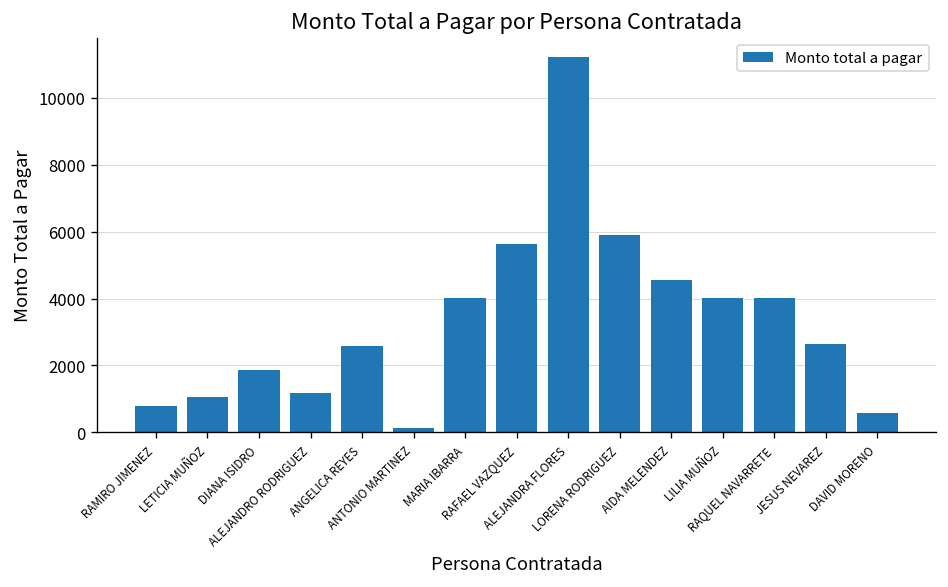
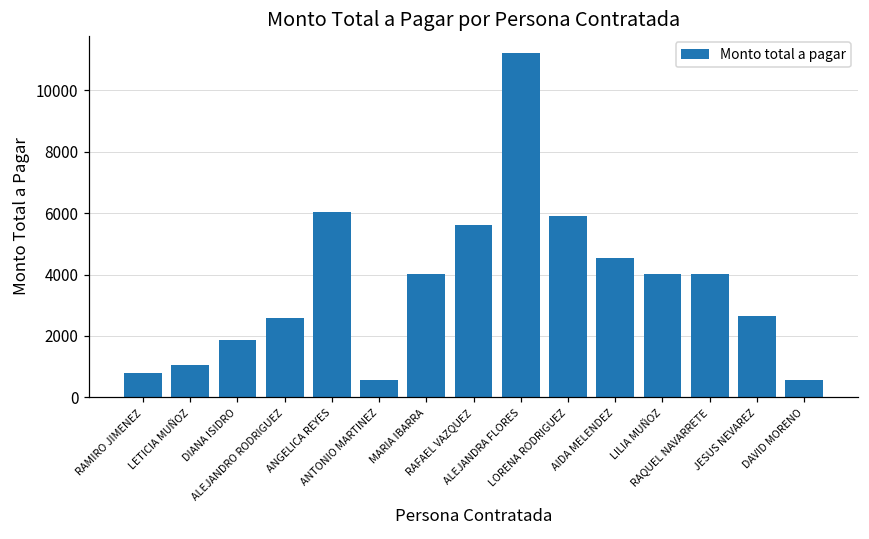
  {
    "RAMIRO JIMENEZ": 800,
    "LETICIA MUÑOZ": 1100,
    "DIANA ISIDRO": 1900,
-   "ALEJANDRO RODRIGUEZ": 1200,
-   "ANGELICA REYES": 2600,
-   "ANTONIO MARTINEZ": 100,
+   "ALEJANDRO RODRIGUEZ": 2600,
+   "ANGELICA REYES": 6000,
+   "ANTONIO MARTINEZ": 600,
    "MARIA IBARRA": 4000,
    "RAFAEL VAZQUEZ": 5600,
    "ALEJANDRA FLORES": 11200,
    "LORENA RODRIGUEZ": 5900,
    "AIDA MELENDEZ": 4600,
    "LILIA MUÑOZ": 4000,
    "RAQUEL NAVARRETE": 4000,
    "JESUS NEVAREZ": 2600,
    "DAVID MORENO": 600
  }
